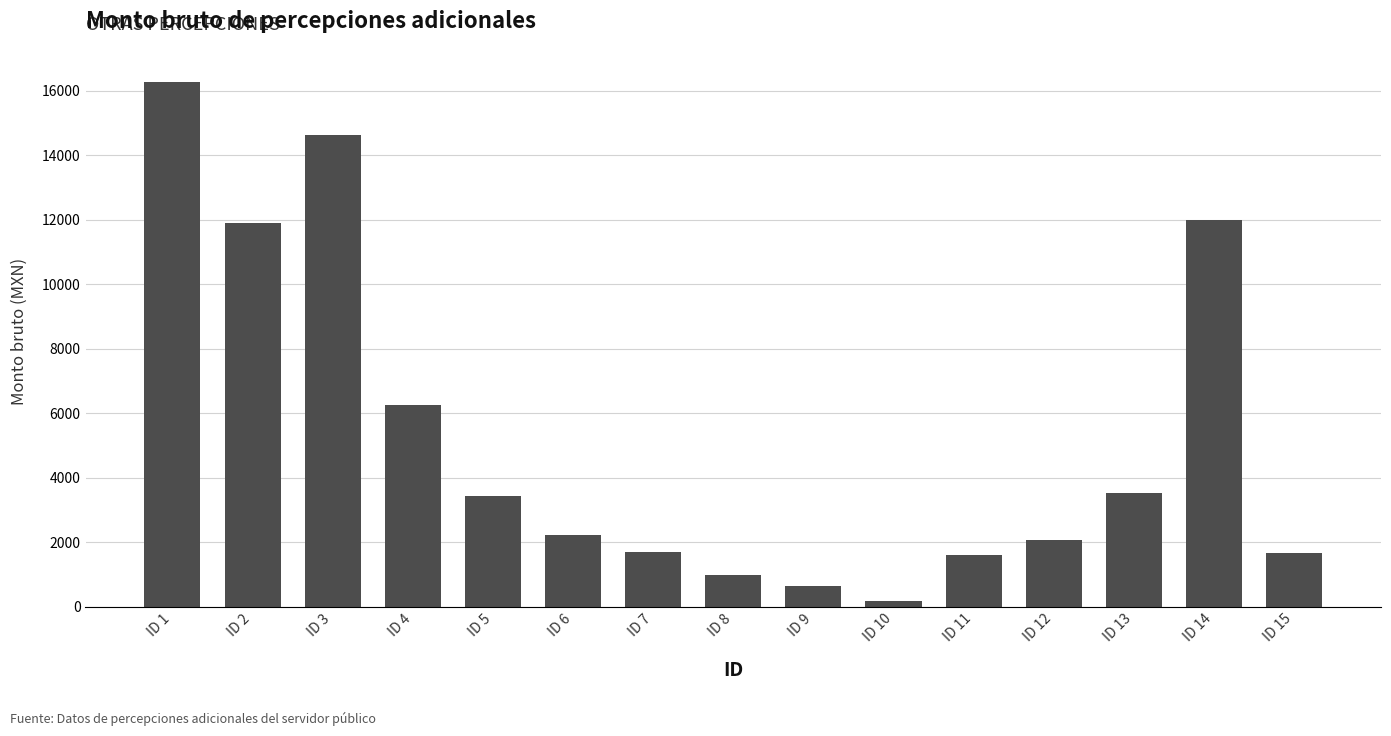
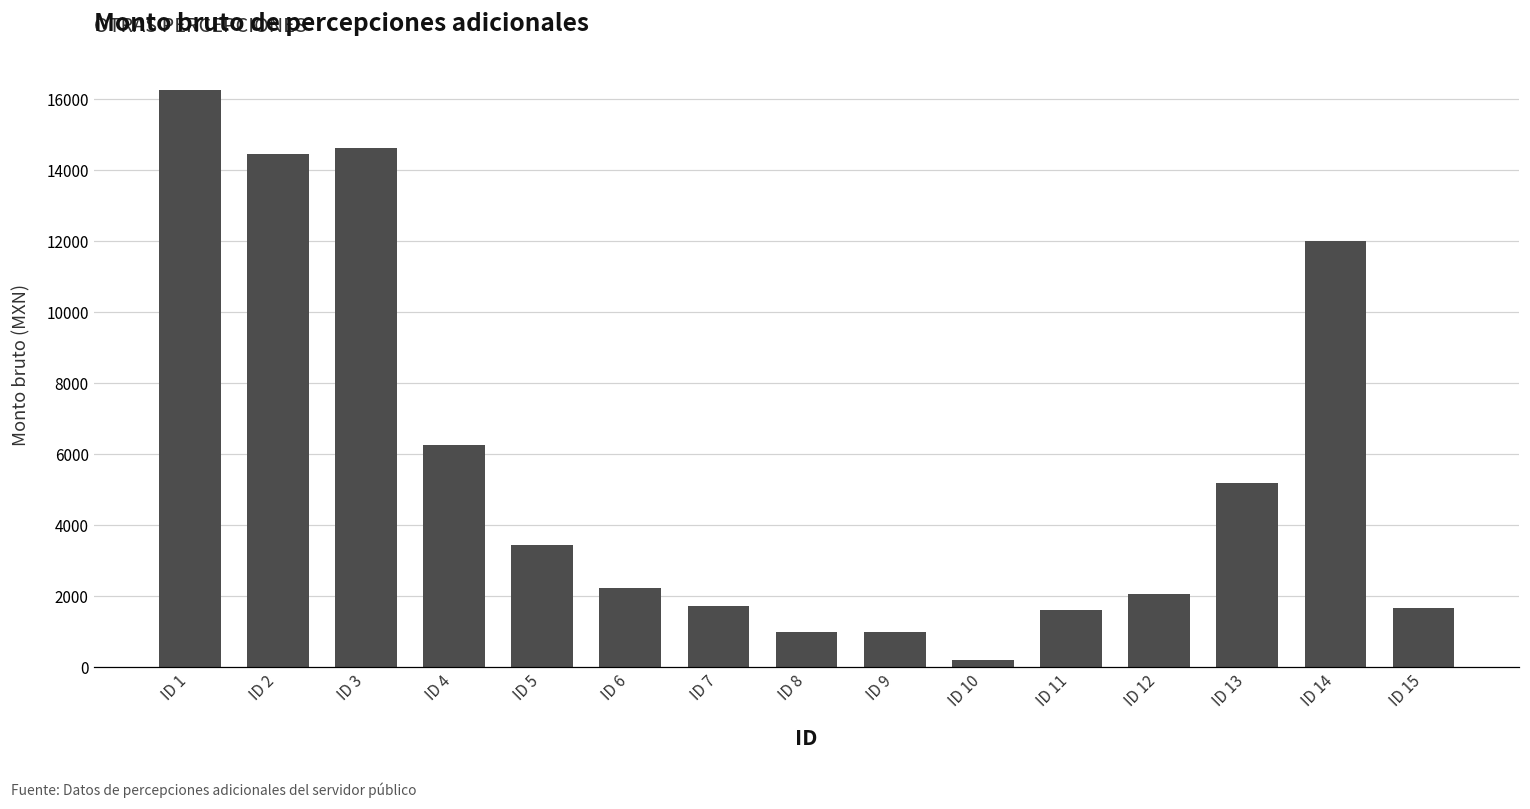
  {
    "ID 1": 16300,
-   "ID 2": 11900,
+   "ID 2": 14500,
    "ID 3": 14600,
    "ID 4": 6300,
    "ID 5": 3400,
    "ID 6": 2200,
    "ID 7": 1700,
    "ID 8": 1000,
-   "ID 9": 600,
+   "ID 9": 1000,
    "ID 10": 200,
    "ID 11": 1600,
    "ID 12": 2100,
-   "ID 13": 3500,
+   "ID 13": 5200,
    "ID 14": 12000,
    "ID 15": 1700
  }
